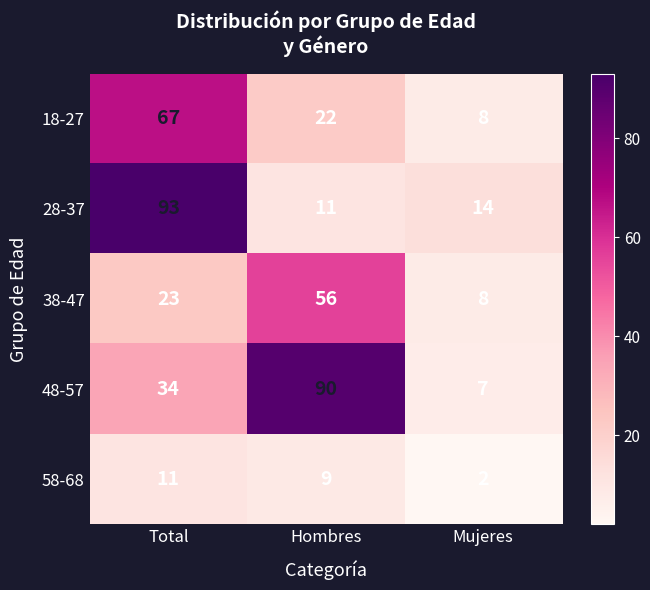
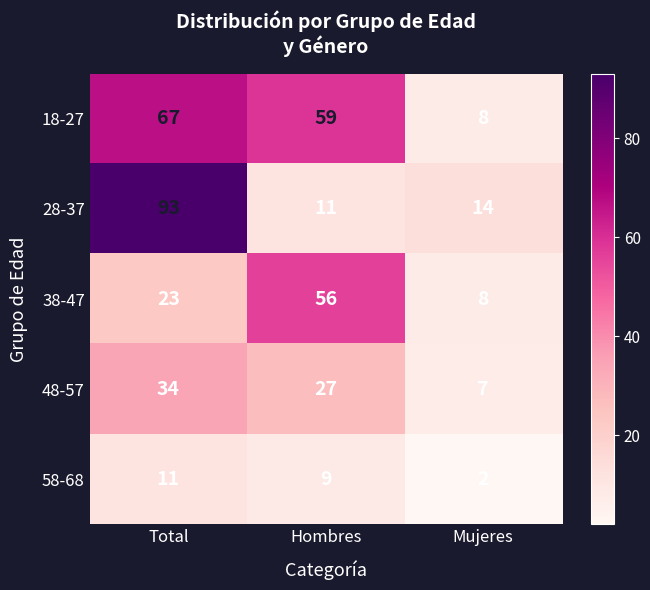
  {
    "18-27": {
      "Total": 67,
-     "Hombres": 22
+     "Hombres": 59
    },
    "28-37": {
      "Total": 93
    },
    "38-47": {
      "Total": 23,
      "Hombres": 56
    },
    "48-57": {
      "Total": 34,
-     "Hombres": 90
+     "Hombres": 27
    }
  }
